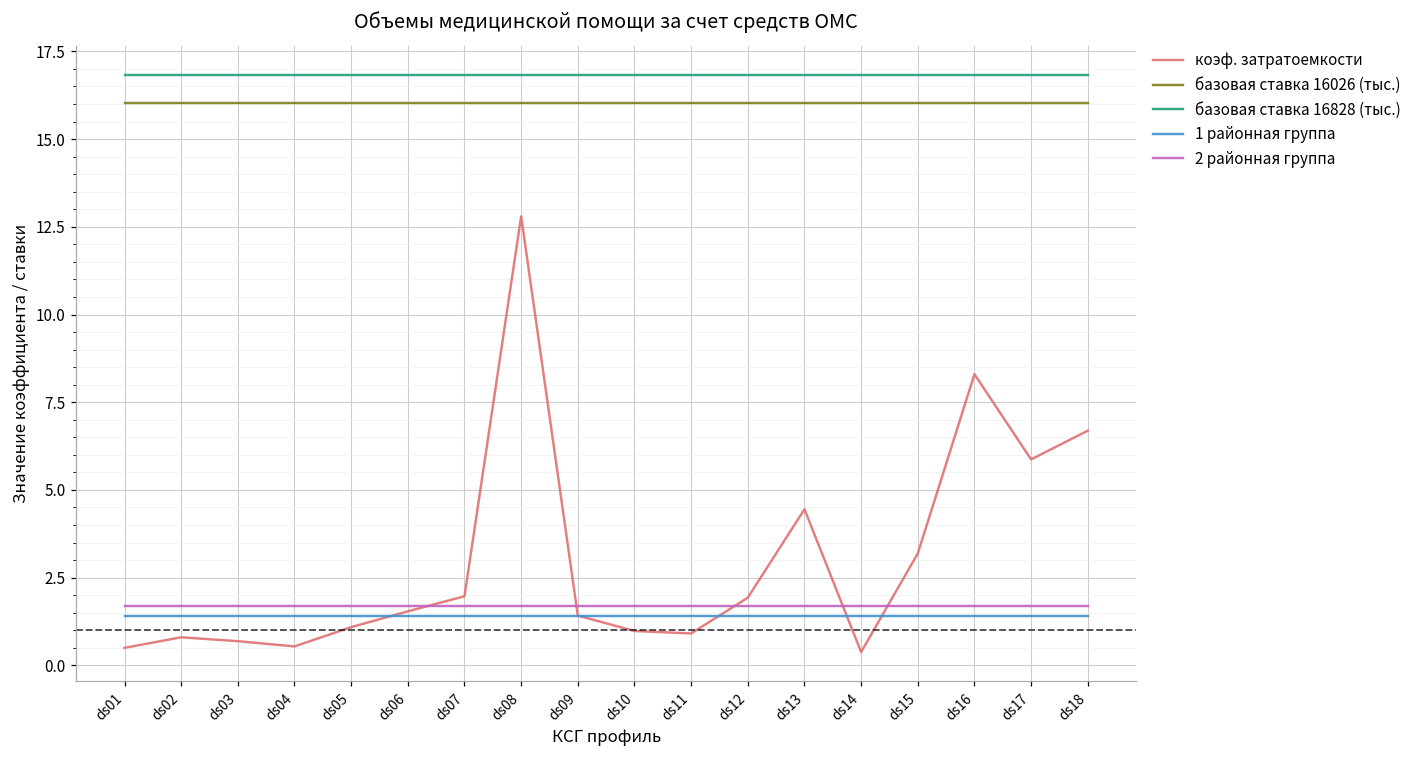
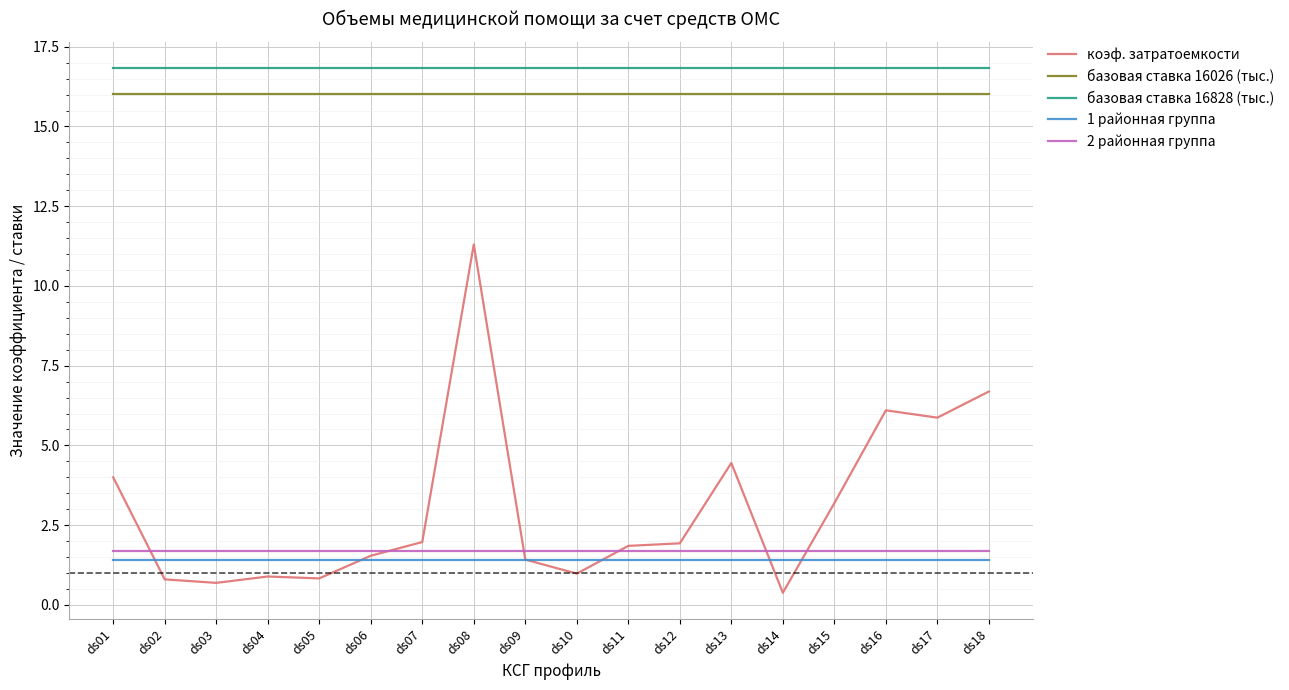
  {
    "коэф. затратоемкости": {
-     "ds01": 0.5,
+     "ds01": 4.0,
      "ds02": 0.8,
      "ds03": 0.7,
-     "ds04": 0.5,
-     "ds05": 1.1,
+     "ds04": 0.9,
+     "ds05": 0.8,
      "ds06": 1.5,
      "ds07": 2.0,
-     "ds08": 12.8,
+     "ds08": 11.3,
      "ds10": 1.0,
-     "ds11": 0.9,
+     "ds11": 1.9,
      "ds12": 1.9,
      "ds13": 4.5,
      "ds14": 0.4,
      "ds15": 3.2,
-     "ds16": 8.3,
+     "ds16": 6.1,
      "ds17": 5.9,
      "ds18": 6.7
    },
    "базовая ставка 16026 (тыс.)": {
      "ds01": 16.0,
      "ds02": 16.0,
      "ds03": 16.0,
      "ds04": 16.0,
      "ds05": 16.0,
      "ds06": 16.0,
      "ds07": 16.0,
      "ds08": 16.0,
      "ds09": 16.0,
      "ds10": 16.0,
      "ds11": 16.0,
      "ds12": 16.0,
      "ds13": 16.0,
      "ds14": 16.0,
      "ds15": 16.0,
      "ds16": 16.0,
      "ds17": 16.0,
      "ds18": 16.0
    },
    "базовая ставка 16828 (тыс.)": {
      "ds01": 16.8,
      "ds02": 16.8,
      "ds03": 16.8,
      "ds04": 16.8,
      "ds05": 16.8,
      "ds06": 16.8,
      "ds07": 16.8,
      "ds08": 16.8,
      "ds09": 16.8,
      "ds10": 16.8,
      "ds11": 16.8,
      "ds12": 16.8,
      "ds13": 16.8,
      "ds14": 16.8,
      "ds15": 16.8,
      "ds16": 16.8,
      "ds17": 16.8,
      "ds18": 16.8
    },
    "1 районная группа": {
      "ds01": 1.4,
      "ds02": 1.4,
      "ds03": 1.4,
      "ds04": 1.4,
      "ds05": 1.4,
      "ds06": 1.4,
      "ds07": 1.4,
      "ds08": 1.4,
      "ds10": 1.4,
      "ds11": 1.4,
      "ds12": 1.4,
      "ds13": 1.4,
      "ds14": 1.4,
      "ds15": 1.4,
      "ds16": 1.4,
      "ds17": 1.4,
      "ds18": 1.4
    },
    "2 районная группа": {
      "ds01": 1.7,
      "ds02": 1.7,
      "ds03": 1.7,
      "ds04": 1.7,
      "ds05": 1.7,
      "ds06": 1.7,
      "ds07": 1.7,
      "ds08": 1.7,
      "ds09": 1.7,
      "ds10": 1.7,
      "ds11": 1.7,
      "ds12": 1.7,
      "ds13": 1.7,
      "ds14": 1.7,
      "ds15": 1.7,
      "ds16": 1.7,
      "ds17": 1.7,
      "ds18": 1.7
    }
  }
